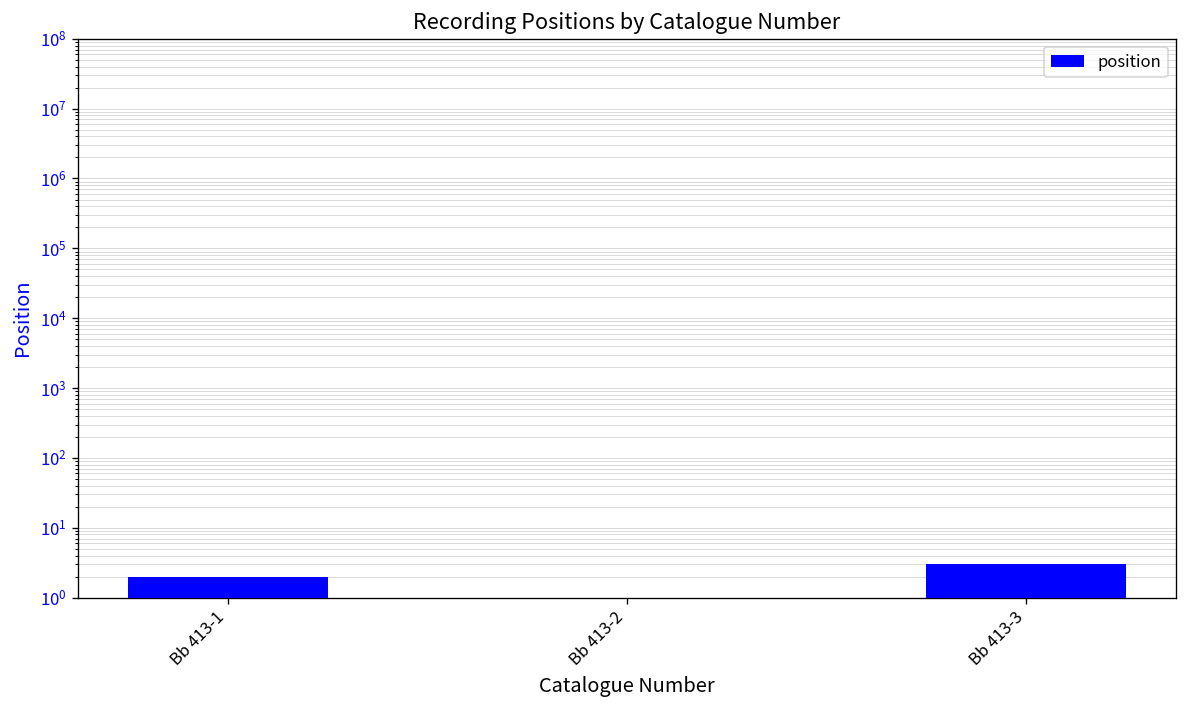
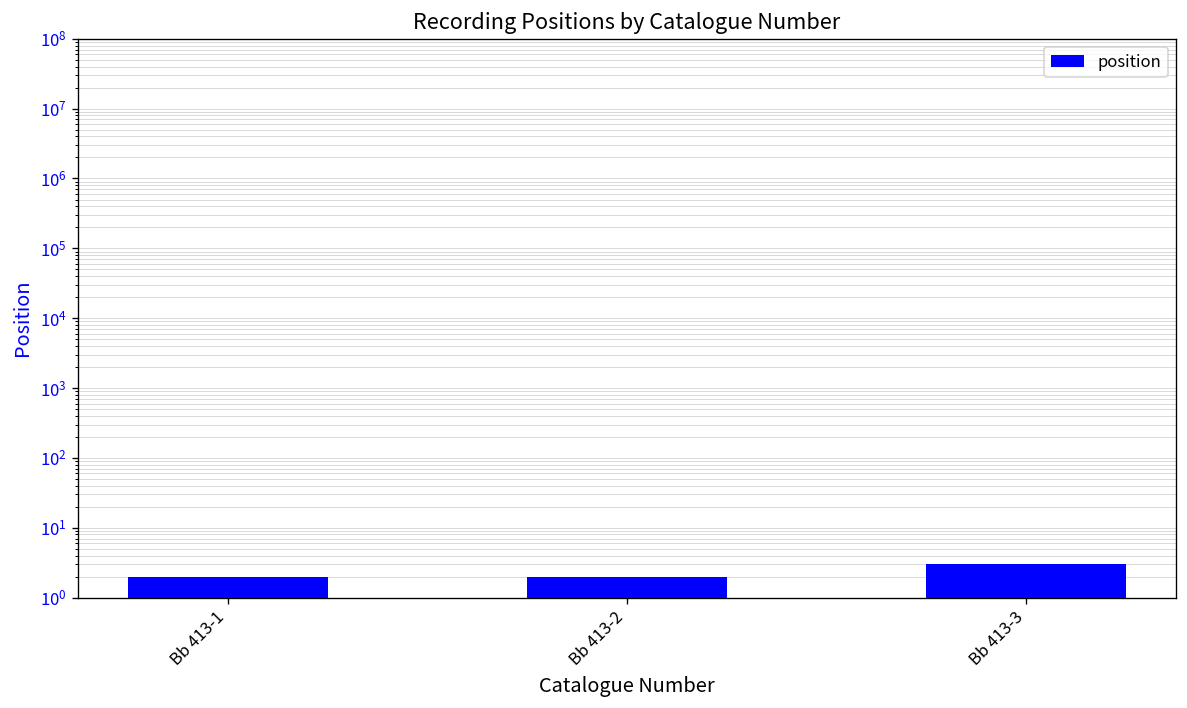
  {
    "Bb 413-1": 2,
-   "Bb 413-2": 1,
+   "Bb 413-2": 2,
    "Bb 413-3": 3
  }
